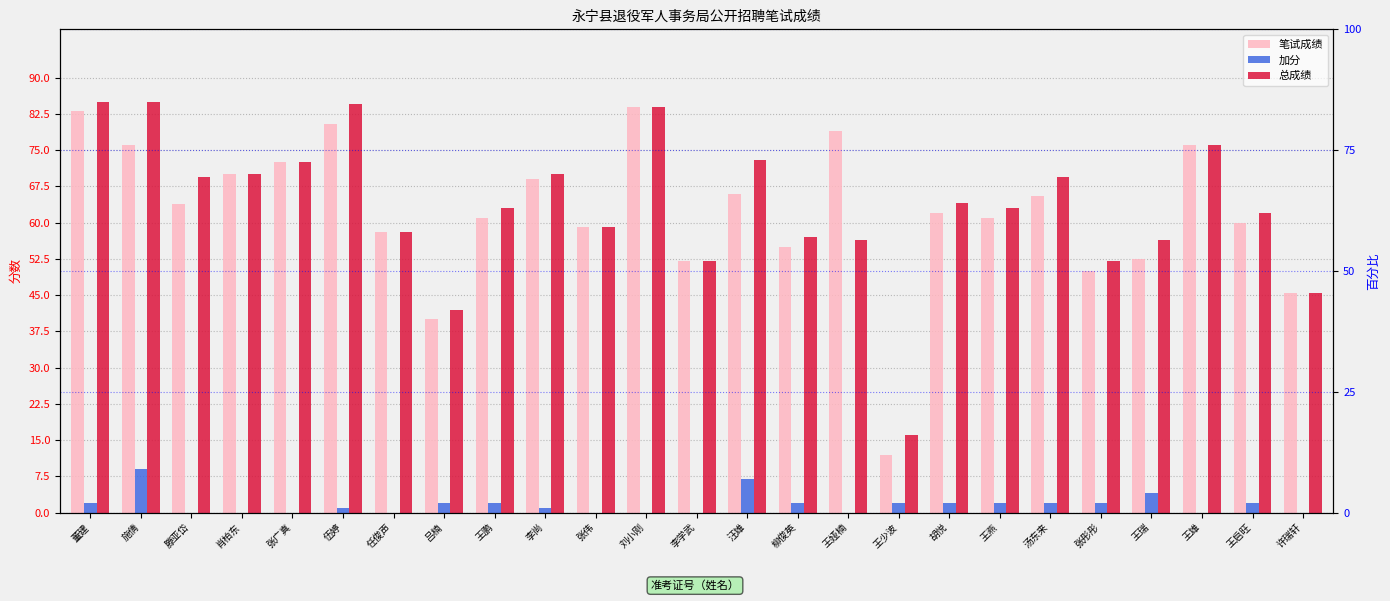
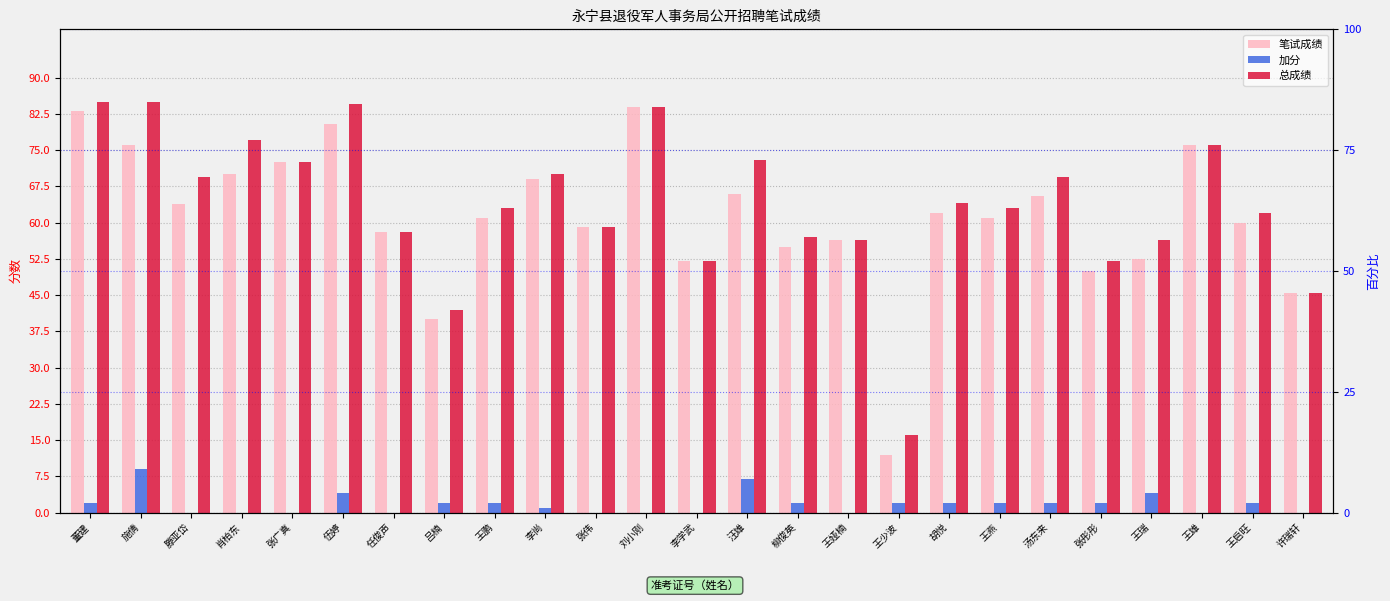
  {
    "笔试成绩": {
      "董建": 83,
      "施倩": 76,
      "滕亚岱": 64,
      "肖柏东": 70,
      "张广真": 73,
      "伍婷": 81,
      "任俊声": 58,
      "吕楠": 40,
      "王鹏": 61,
      "李尚": 69,
      "张伟": 59,
      "刘小刚": 84,
      "李学武": 52,
      "汪雄": 66,
      "柳俊英": 55,
-     "王娅楠": 79,
+     "王娅楠": 57,
      "王少波": 12,
      "胡悦": 62,
      "王燕": 61,
      "汤东来": 66,
      "张彤彤": 50,
      "王瑞": 53,
      "王雄": 76,
      "王启旺": 60,
      "许瑞轩": 46
    },
    "加分": {
      "董建": 2,
      "施倩": 9,
      "滕亚岱": 0,
      "肖柏东": 0,
      "张广真": 0,
-     "伍婷": 1,
+     "伍婷": 4,
      "任俊声": 0,
      "吕楠": 2,
      "王鹏": 2,
      "李尚": 1,
      "张伟": 0,
      "刘小刚": 0,
      "李学武": 0,
      "汪雄": 7,
      "柳俊英": 2,
      "王娅楠": 0,
      "王少波": 2,
      "胡悦": 2,
      "王燕": 2,
      "汤东来": 2,
      "张彤彤": 2,
      "王瑞": 4,
      "王雄": 0,
      "王启旺": 2,
      "许瑞轩": 0
    },
    "总成绩": {
      "董建": 85,
      "施倩": 85,
      "滕亚岱": 70,
-     "肖柏东": 70,
+     "肖柏东": 77,
      "张广真": 73,
      "伍婷": 85,
      "任俊声": 58,
      "吕楠": 42,
      "王鹏": 63,
      "李尚": 70,
      "张伟": 59,
      "刘小刚": 84,
      "李学武": 52,
      "汪雄": 73,
      "柳俊英": 57,
      "王娅楠": 57,
      "王少波": 16,
      "胡悦": 64,
      "王燕": 63,
      "汤东来": 70,
      "张彤彤": 52,
      "王瑞": 57,
      "王雄": 76,
      "王启旺": 62,
      "许瑞轩": 46
    }
  }
